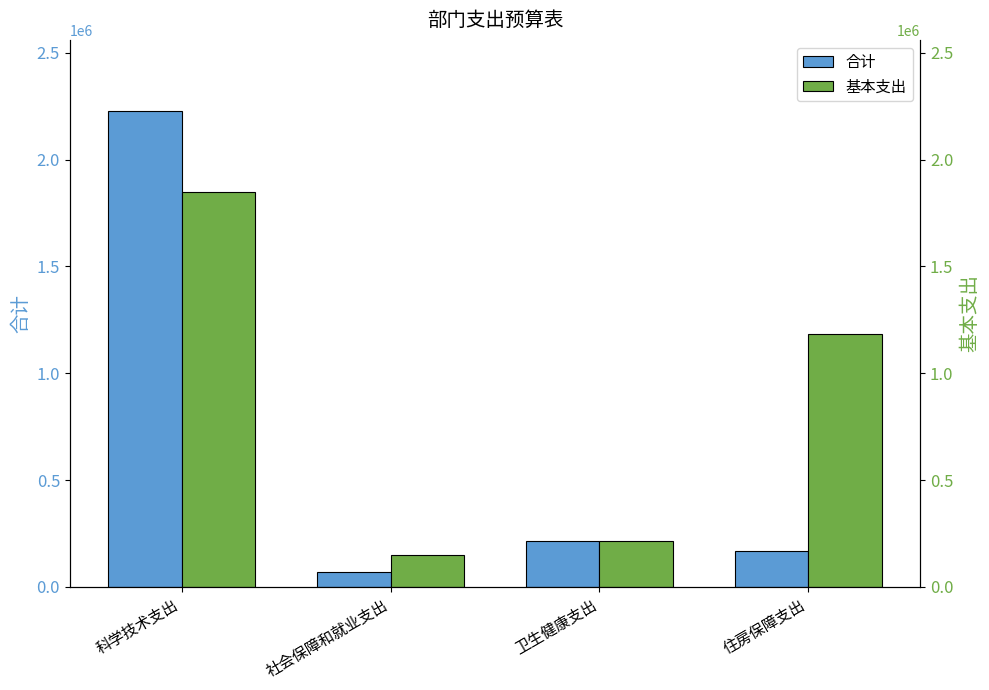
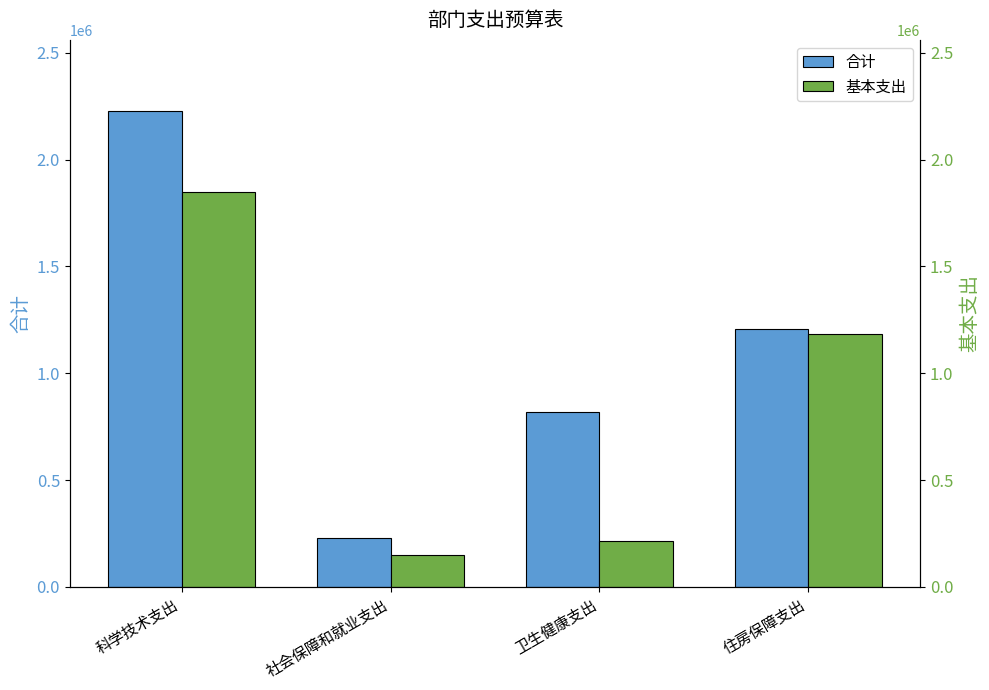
  {
    "合计": {
      "科学技术支出": 2230000,
-     "社会保障和就业支出": 70000,
-     "卫生健康支出": 210000,
-     "住房保障支出": 170000
+     "社会保障和就业支出": 230000,
+     "卫生健康支出": 820000,
+     "住房保障支出": 1210000
    },
    "基本支出": {
      "科学技术支出": 1850000,
      "社会保障和就业支出": 150000,
      "卫生健康支出": 210000,
      "住房保障支出": 1180000
    }
  }
